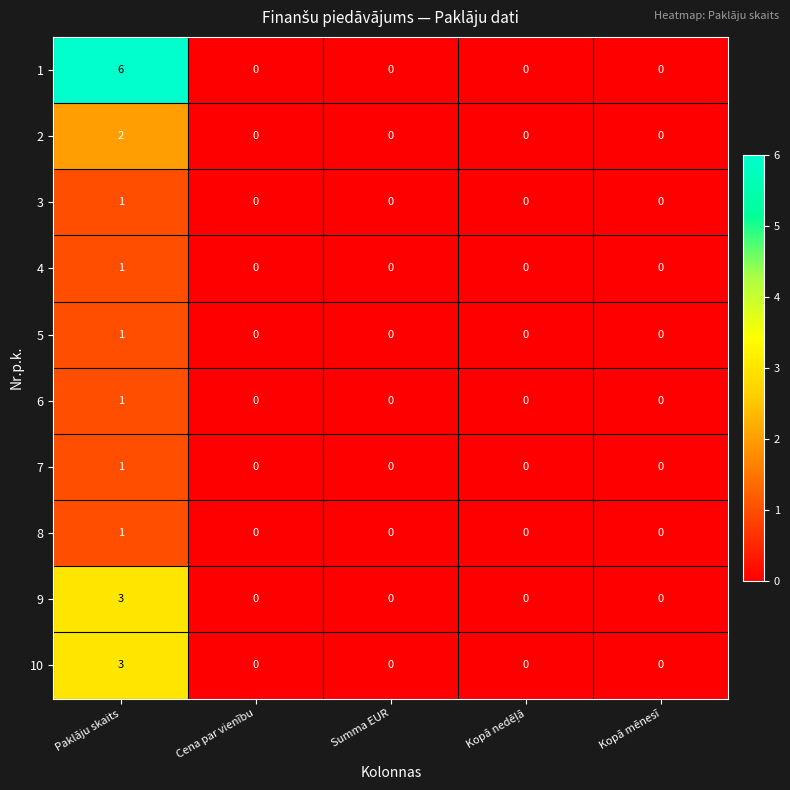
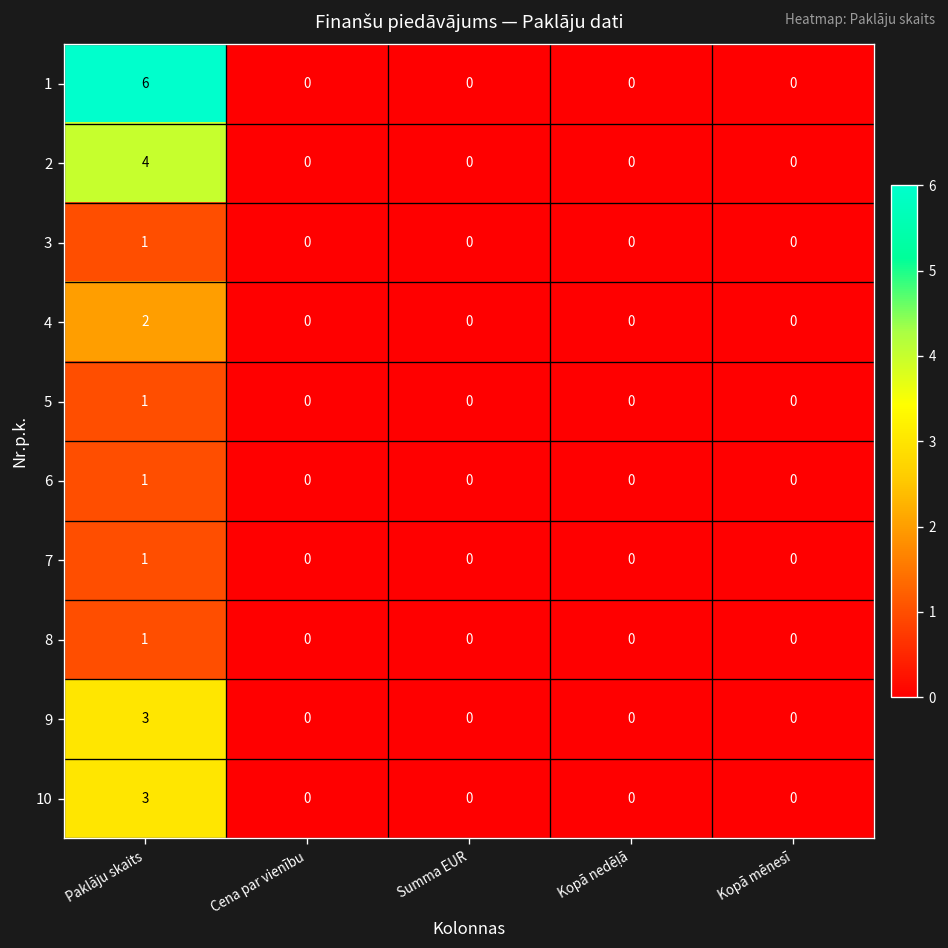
  {
    "1": {
      "Paklāju skaits": 6,
      "Cena par vienību": 0,
      "Summa EUR": 0,
      "Kopā nedēļā": 0,
      "Kopā mēnesī": 0
    },
    "2": {
-     "Paklāju skaits": 2,
+     "Paklāju skaits": 4,
      "Cena par vienību": 0,
      "Summa EUR": 0,
      "Kopā nedēļā": 0,
      "Kopā mēnesī": 0
    },
    "3": {
      "Paklāju skaits": 1,
      "Cena par vienību": 0,
      "Summa EUR": 0,
      "Kopā nedēļā": 0,
      "Kopā mēnesī": 0
    },
    "4": {
-     "Paklāju skaits": 1,
+     "Paklāju skaits": 2,
      "Cena par vienību": 0,
      "Summa EUR": 0,
      "Kopā nedēļā": 0,
      "Kopā mēnesī": 0
    },
    "5": {
      "Paklāju skaits": 1,
      "Cena par vienību": 0,
      "Summa EUR": 0,
      "Kopā nedēļā": 0,
      "Kopā mēnesī": 0
    },
    "6": {
      "Paklāju skaits": 1,
      "Cena par vienību": 0,
      "Summa EUR": 0,
      "Kopā nedēļā": 0,
      "Kopā mēnesī": 0
    },
    "7": {
      "Paklāju skaits": 1,
      "Cena par vienību": 0,
      "Summa EUR": 0,
      "Kopā nedēļā": 0,
      "Kopā mēnesī": 0
    },
    "8": {
      "Paklāju skaits": 1,
      "Cena par vienību": 0,
      "Summa EUR": 0,
      "Kopā nedēļā": 0,
      "Kopā mēnesī": 0
    },
    "9": {
      "Paklāju skaits": 3,
      "Cena par vienību": 0,
      "Summa EUR": 0,
      "Kopā nedēļā": 0,
      "Kopā mēnesī": 0
    },
    "10": {
      "Paklāju skaits": 3,
      "Cena par vienību": 0,
      "Summa EUR": 0,
      "Kopā nedēļā": 0,
      "Kopā mēnesī": 0
    }
  }
